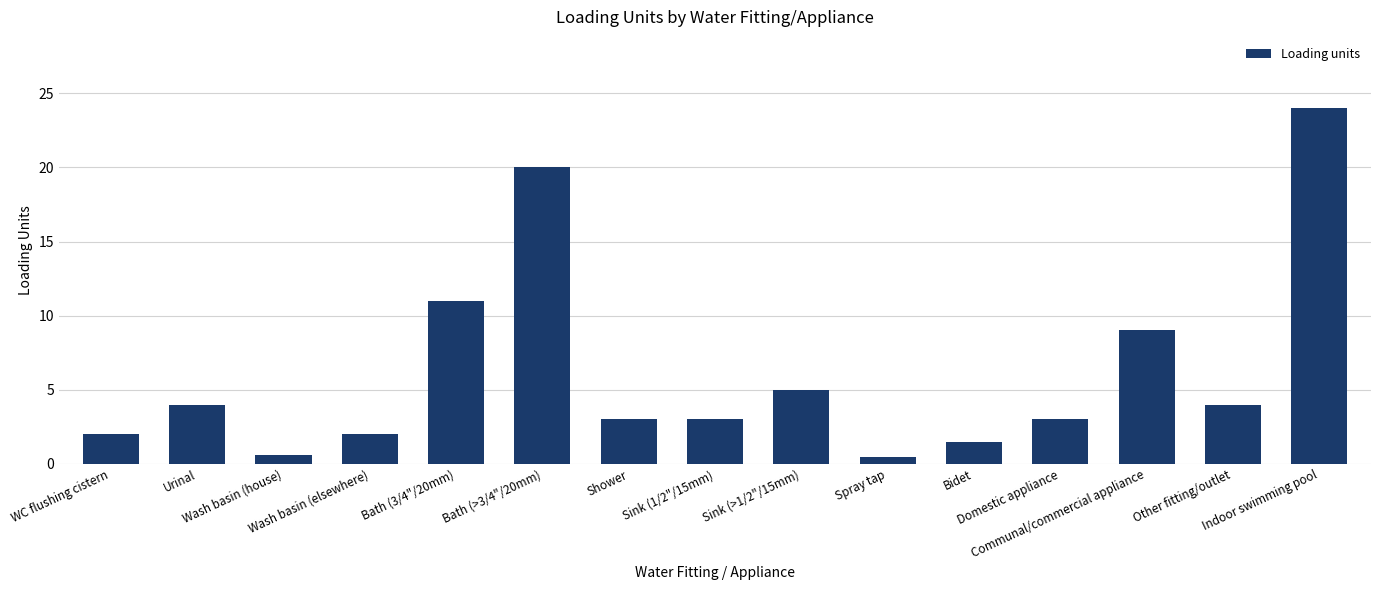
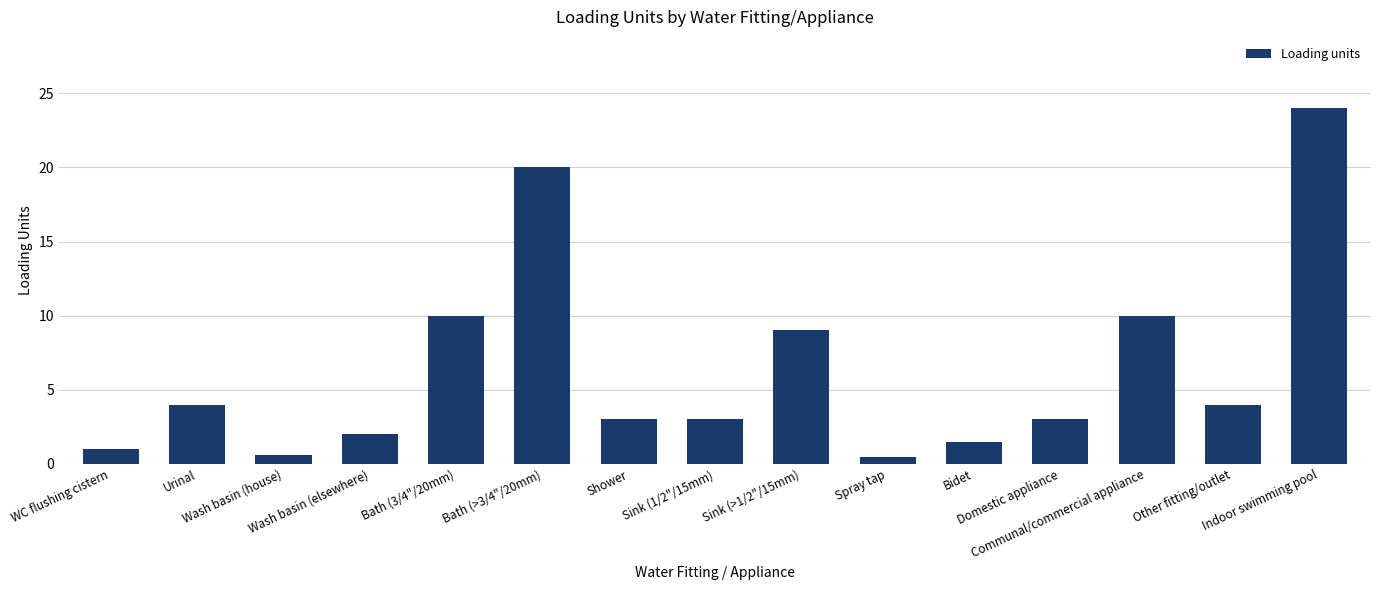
  {
-   "WC flushing cistern": 2,
+   "WC flushing cistern": 1,
    "Urinal": 4,
    "Wash basin (house)": 0.6,
    "Wash basin (elsewhere)": 2,
-   "Bath (3/4\"/20mm)": 11,
+   "Bath (3/4\"/20mm)": 10,
    "Bath (>3/4\"/20mm)": 20,
    "Shower": 3,
    "Sink (1/2\"/15mm)": 3,
-   "Sink (>1/2\"/15mm)": 5,
+   "Sink (>1/2\"/15mm)": 9,
    "Spray tap": 0.5,
    "Bidet": 1.5,
    "Domestic appliance": 3,
-   "Communal/commercial appliance": 9,
+   "Communal/commercial appliance": 10,
    "Other fitting/outlet": 4,
    "Indoor swimming pool": 24
  }
